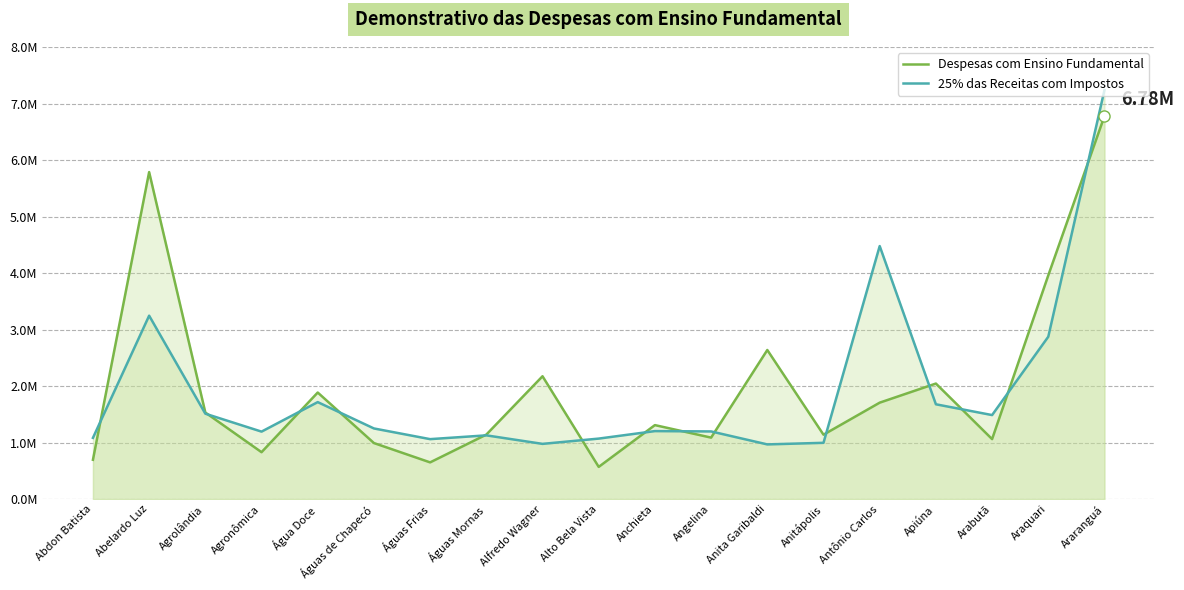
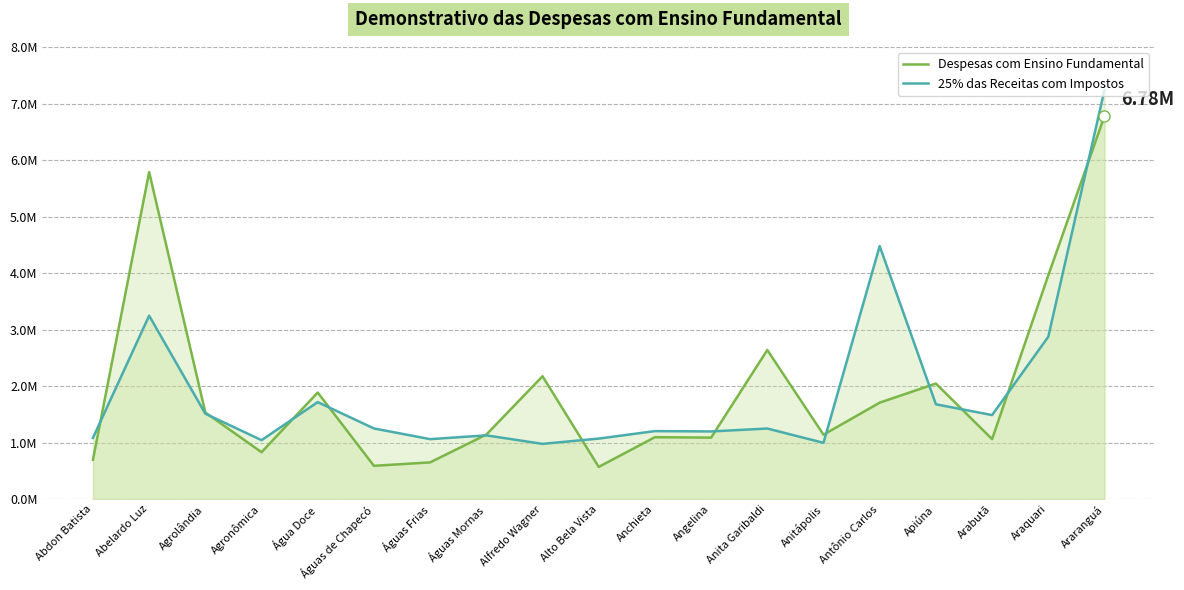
  {
    "Despesas com Ensino Fundamental": {
      "Abdon Batista": 700000,
      "Abelardo Luz": 5800000,
      "Agronômica": 800000,
      "Água Doce": 1900000,
-     "Águas de Chapecó": 1000000,
+     "Águas de Chapecó": 600000,
      "Águas Frias": 600000,
      "Alfredo Wagner": 2200000,
      "Alto Bela Vista": 600000,
-     "Anchieta": 1300000,
+     "Anchieta": 1100000,
      "Angelina": 1100000,
      "Anita Garibaldi": 2600000,
      "Anitápolis": 1100000,
      "Antônio Carlos": 1700000,
      "Apiúna": 2000000,
      "Arabutã": 1100000,
      "Araquari": 4000000
    },
    "25% das Receitas com Impostos": {
      "Abdon Batista": 1100000,
      "Abelardo Luz": 3200000,
-     "Agronômica": 1200000,
+     "Agronômica": 1000000,
      "Água Doce": 1700000,
      "Águas de Chapecó": 1300000,
      "Águas Frias": 1100000,
      "Alfredo Wagner": 1000000,
      "Alto Bela Vista": 1100000,
      "Anchieta": 1200000,
      "Angelina": 1200000,
-     "Anita Garibaldi": 1000000,
+     "Anita Garibaldi": 1200000,
      "Anitápolis": 1000000,
      "Antônio Carlos": 4500000,
      "Apiúna": 1700000,
      "Arabutã": 1500000,
      "Araquari": 2900000
    }
  }
